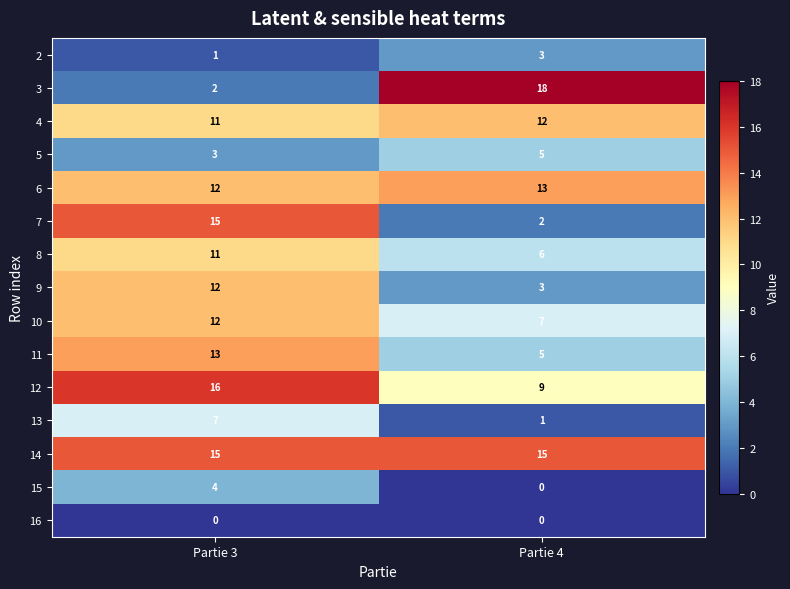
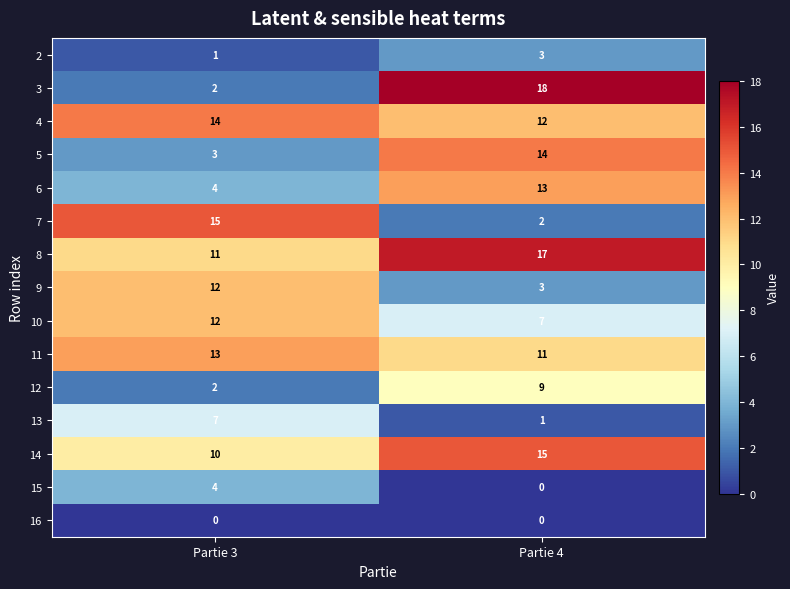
  {
    "2": {
      "Partie 3": 1,
      "Partie 4": 3
    },
    "3": {
      "Partie 3": 2,
      "Partie 4": 18
    },
    "4": {
-     "Partie 3": 11,
+     "Partie 3": 14,
      "Partie 4": 12
    },
    "5": {
      "Partie 3": 3,
-     "Partie 4": 5
+     "Partie 4": 14
    },
    "6": {
-     "Partie 3": 12,
+     "Partie 3": 4,
      "Partie 4": 13
    },
    "7": {
      "Partie 3": 15,
      "Partie 4": 2
    },
    "8": {
      "Partie 3": 11,
-     "Partie 4": 6
+     "Partie 4": 17
    },
    "9": {
      "Partie 3": 12,
      "Partie 4": 3
    },
    "10": {
      "Partie 3": 12
    },
    "11": {
      "Partie 3": 13,
-     "Partie 4": 5
+     "Partie 4": 11
    },
    "12": {
-     "Partie 3": 16,
+     "Partie 3": 2,
      "Partie 4": 9
    },
    "13": {
      "Partie 4": 1
    },
    "14": {
-     "Partie 3": 15,
+     "Partie 3": 10,
      "Partie 4": 15
    },
    "15": {
      "Partie 3": 4,
      "Partie 4": 0
    },
    "16": {
      "Partie 3": 0,
      "Partie 4": 0
    }
  }
